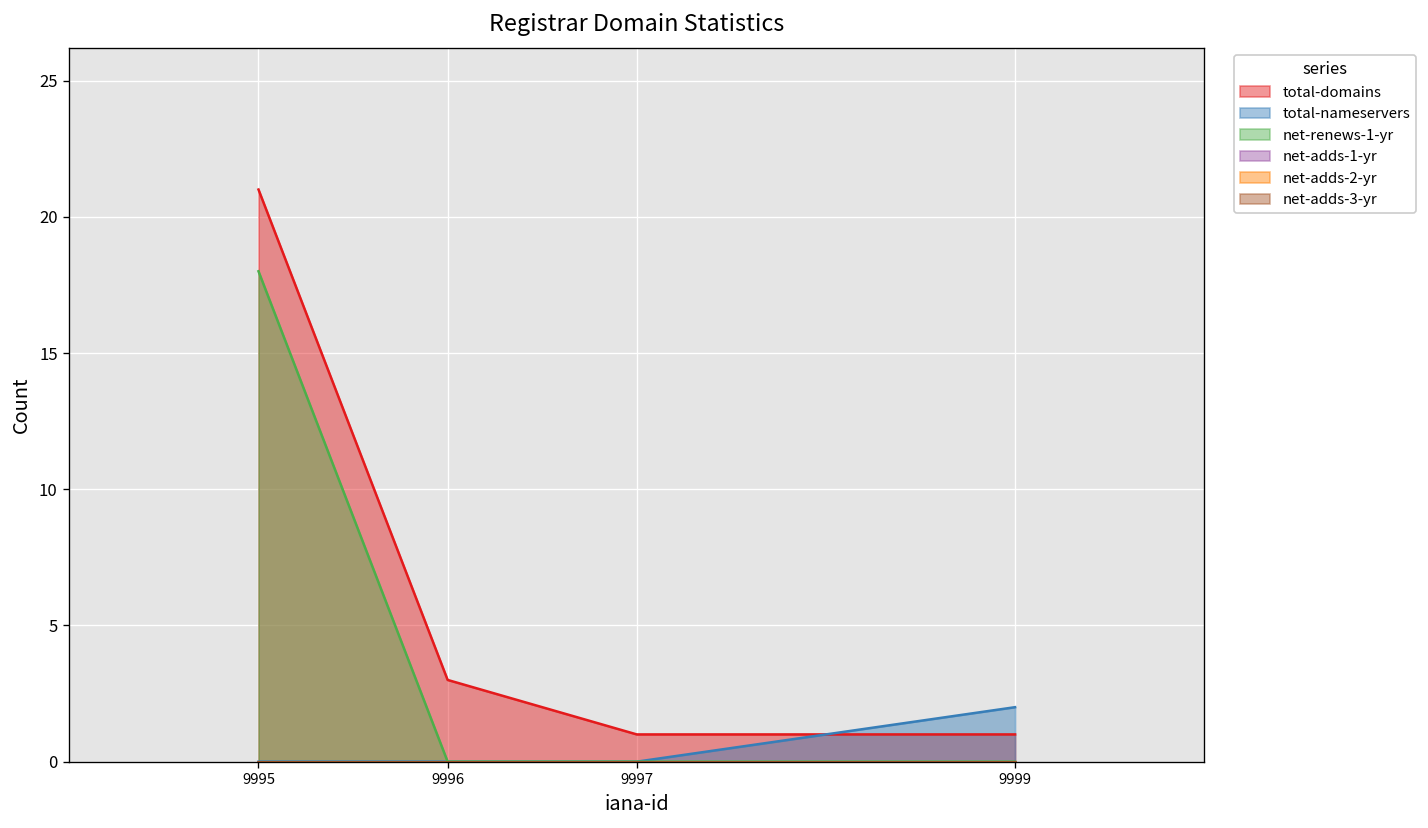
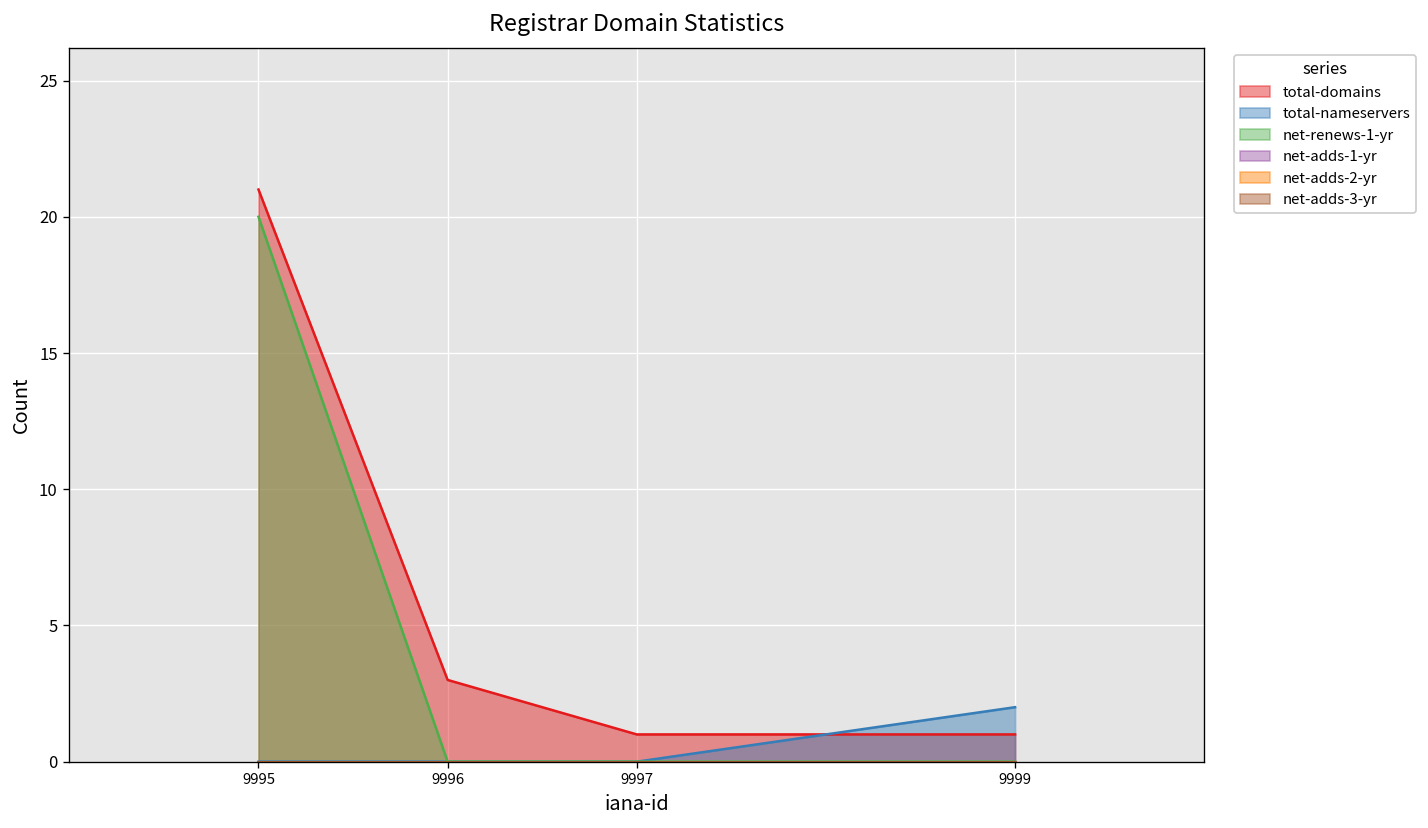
  {
    "total-nameservers": {
      "9999": 2
    },
    "net-renews-1-yr": {
-     "9995": 18
+     "9995": 20
    }
  }
